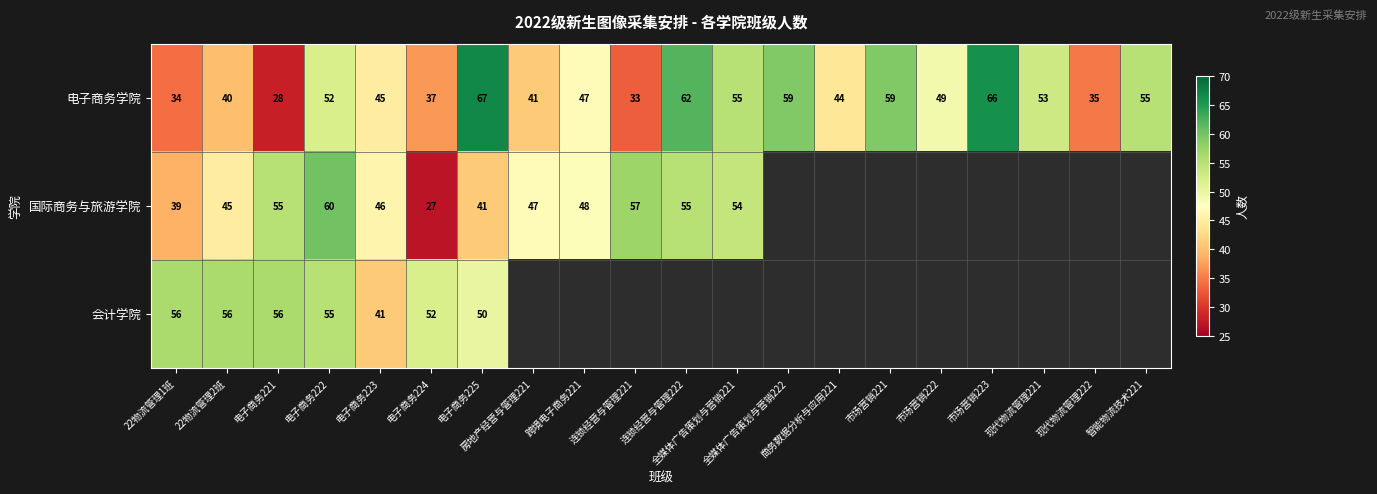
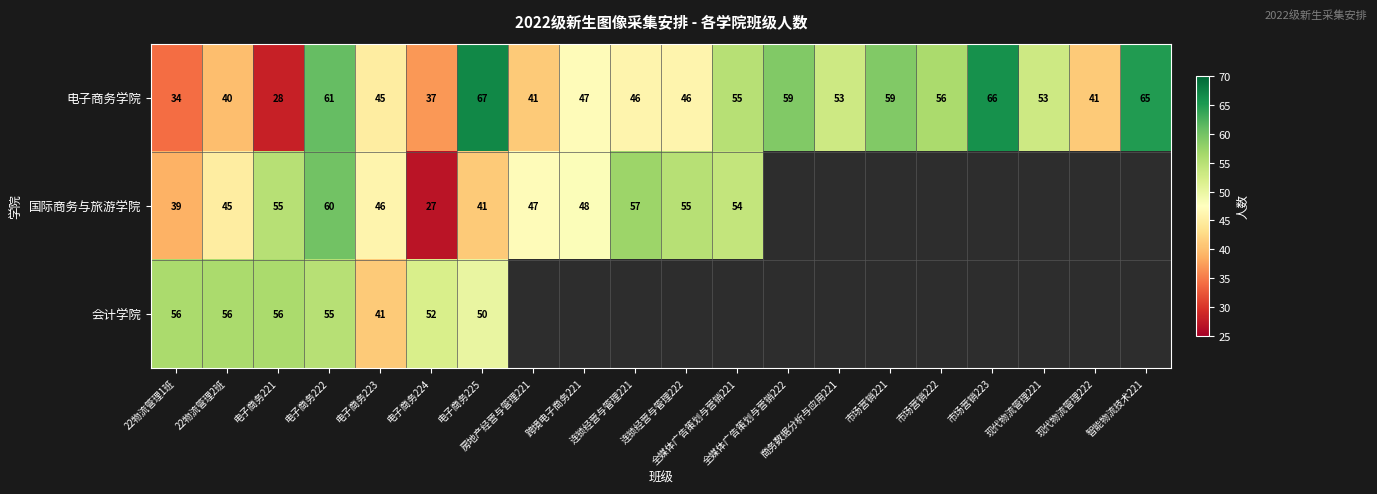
  {
    "电子商务学院": {
      "22物流管理1班": 34,
      "22物流管理2班": 40,
      "电子商务221": 28,
-     "电子商务222": 52,
+     "电子商务222": 61,
      "电子商务223": 45,
      "电子商务224": 37,
      "电子商务225": 67,
      "房地产经营与管理221": 41,
      "跨境电子商务221": 47,
-     "连锁经营与管理221": 33,
-     "连锁经营与管理222": 62,
+     "连锁经营与管理221": 46,
+     "连锁经营与管理222": 46,
      "全媒体广告策划与营销221": 55,
      "全媒体广告策划与营销222": 59,
-     "商务数据分析与应用221": 44,
+     "商务数据分析与应用221": 53,
      "市场营销221": 59,
-     "市场营销222": 49,
+     "市场营销222": 56,
      "市场营销223": 66,
      "现代物流管理221": 53,
-     "现代物流管理222": 35,
-     "智能物流技术221": 55
+     "现代物流管理222": 41,
+     "智能物流技术221": 65
    },
    "国际商务与旅游学院": {
      "22物流管理1班": 39,
      "22物流管理2班": 45,
      "电子商务221": 55,
      "电子商务222": 60,
      "电子商务223": 46,
      "电子商务224": 27,
      "电子商务225": 41,
      "房地产经营与管理221": 47,
      "跨境电子商务221": 48,
      "连锁经营与管理221": 57,
      "连锁经营与管理222": 55,
      "全媒体广告策划与营销221": 54
    },
    "会计学院": {
      "22物流管理1班": 56,
      "22物流管理2班": 56,
      "电子商务221": 56,
      "电子商务222": 55,
      "电子商务223": 41,
      "电子商务224": 52,
      "电子商务225": 50
    }
  }
